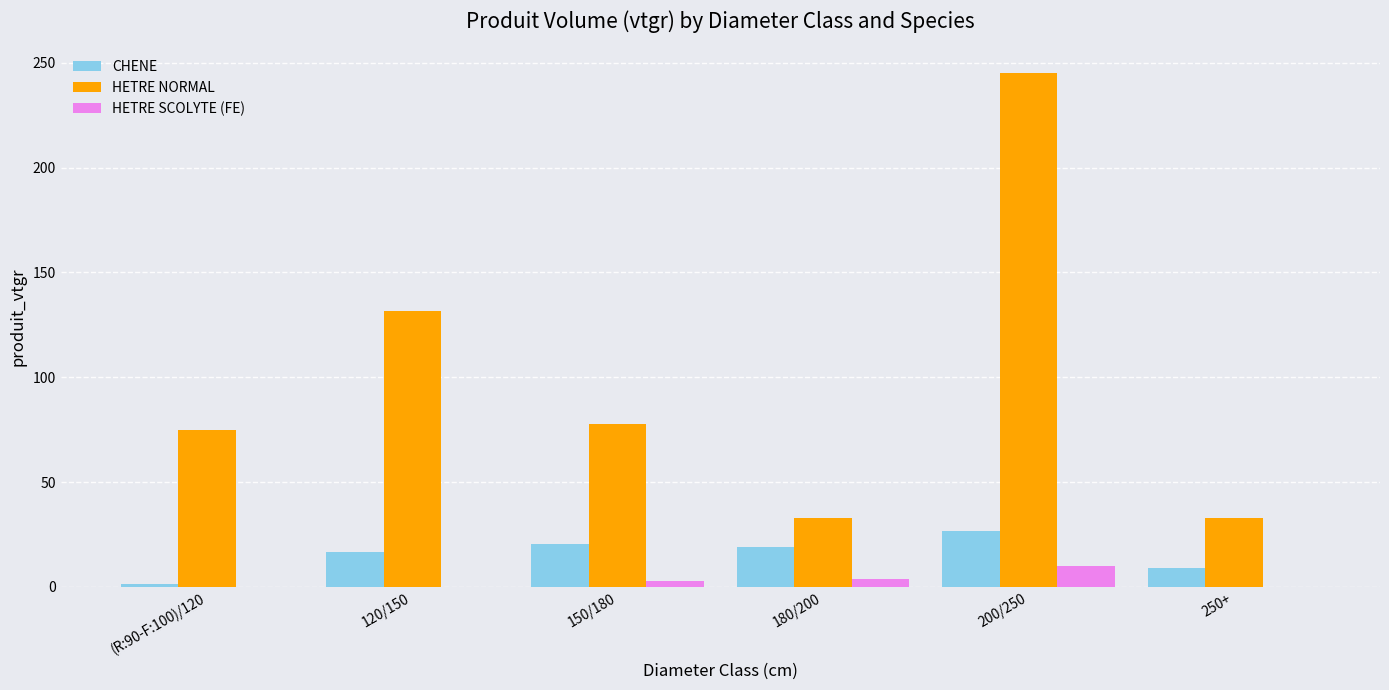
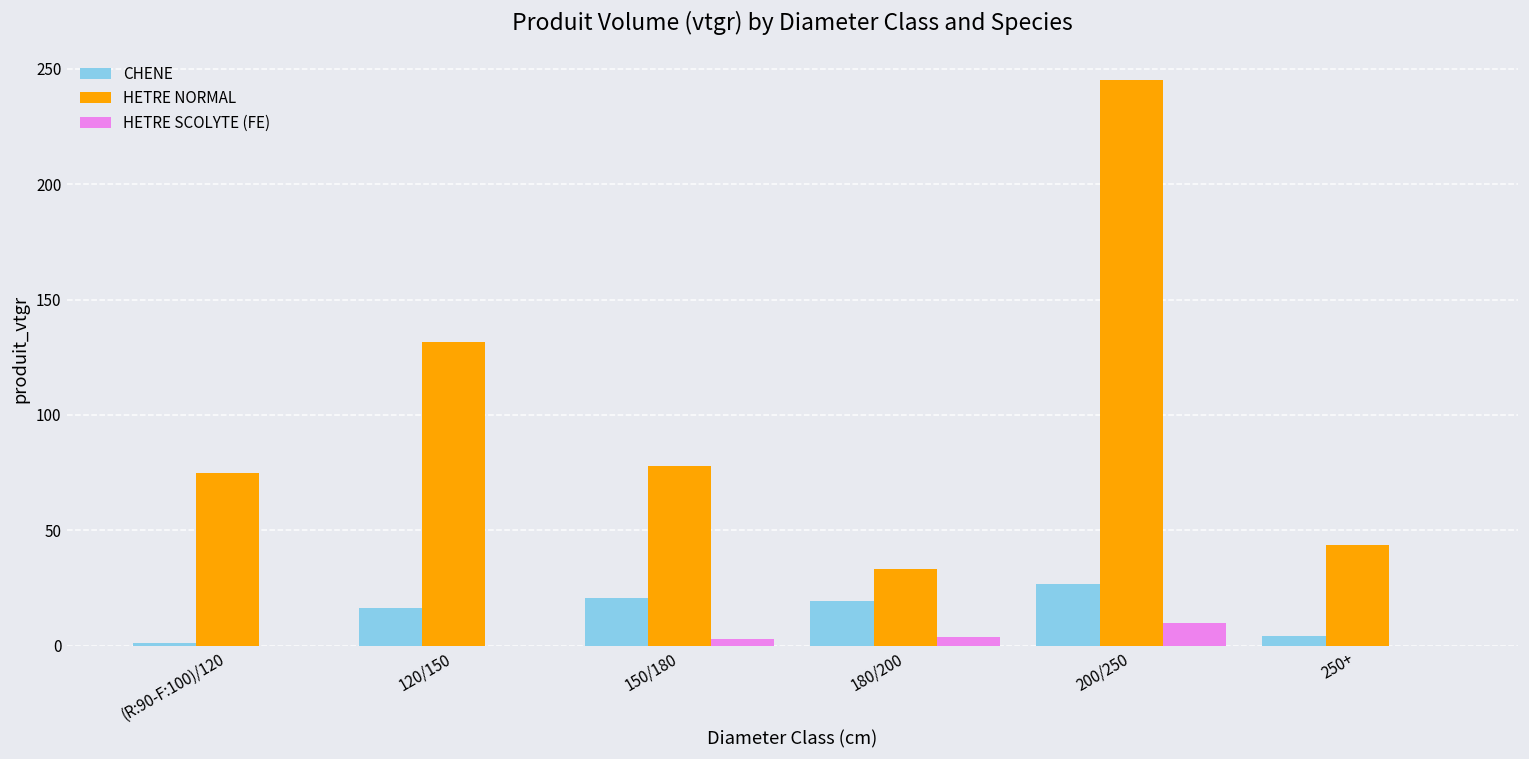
  {
    "CHENE": {
      "(R:90-F:100)/120": 1,
      "120/150": 16,
      "150/180": 21,
      "180/200": 19,
      "200/250": 27,
-     "250+": 9
+     "250+": 4
    },
    "HETRE NORMAL": {
      "(R:90-F:100)/120": 75,
      "120/150": 132,
      "150/180": 78,
      "180/200": 33,
      "200/250": 245,
-     "250+": 33
+     "250+": 44
    },
    "HETRE SCOLYTE (FE)": {
      "(R:90-F:100)/120": 0,
      "120/150": 0,
      "150/180": 3,
      "180/200": 4,
      "200/250": 10,
      "250+": 0
    }
  }
